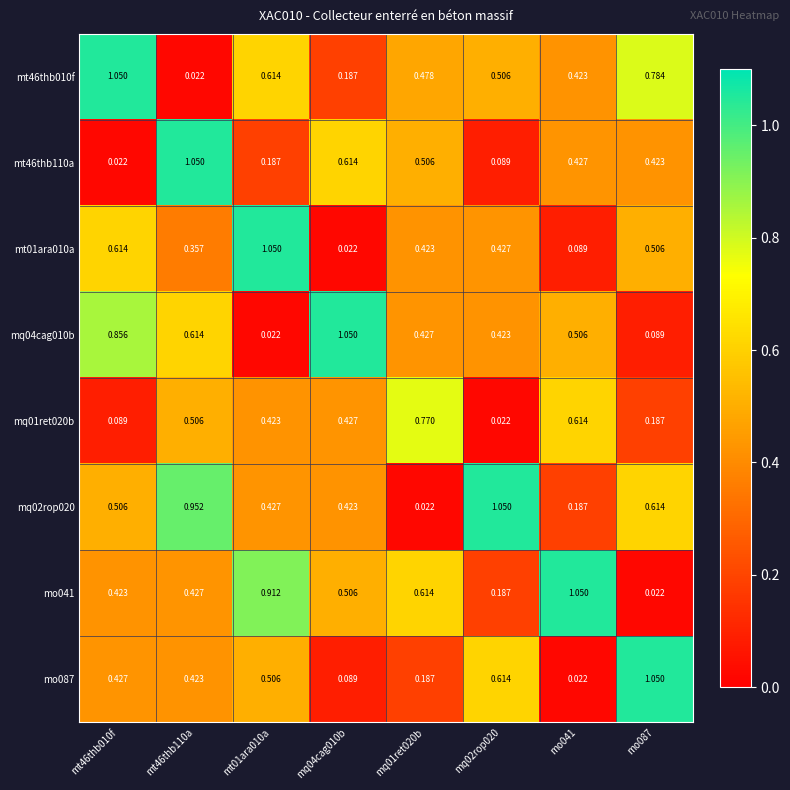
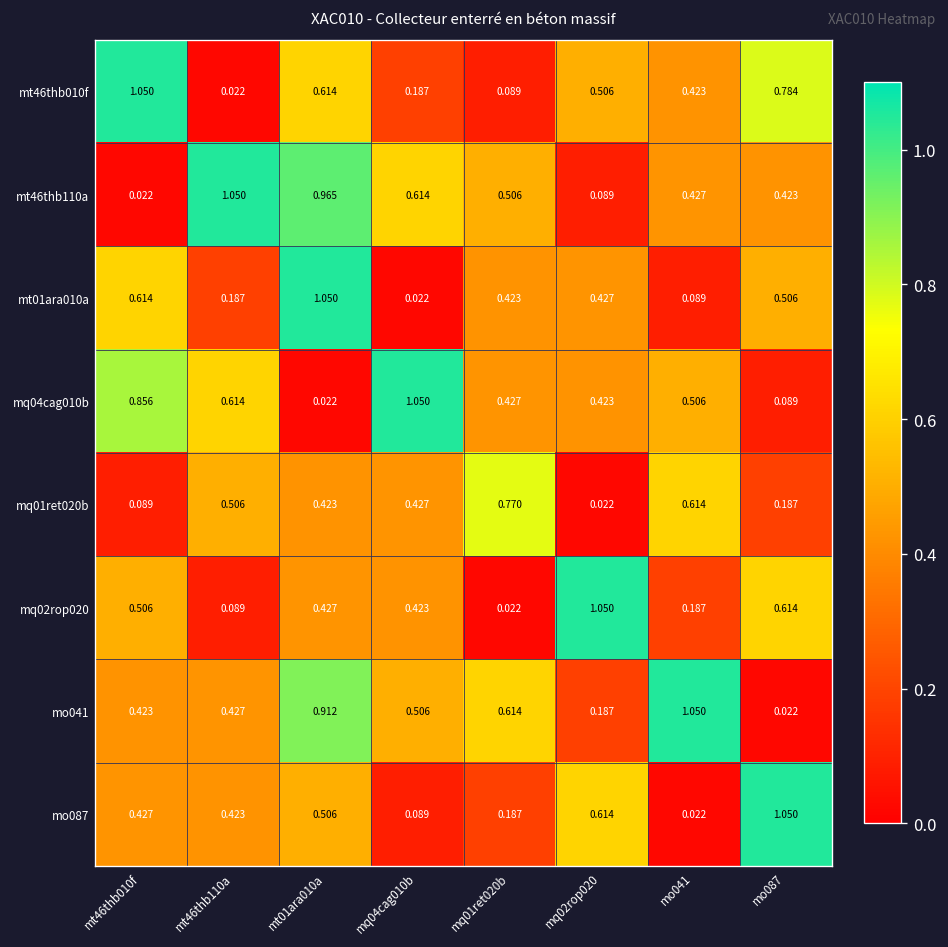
  {
    "mt46thb010f": {
      "mt46thb010f": 1.050,
      "mt46thb110a": 0.022,
      "mt01ara010a": 0.614,
      "mq04cag010b": 0.187,
-     "mq01ret020b": 0.478,
+     "mq01ret020b": 0.089,
      "mq02rop020": 0.506,
      "mo041": 0.423,
      "mo087": 0.784
    },
    "mt46thb110a": {
      "mt46thb010f": 0.022,
      "mt46thb110a": 1.050,
-     "mt01ara010a": 0.187,
+     "mt01ara010a": 0.965,
      "mq04cag010b": 0.614,
      "mq01ret020b": 0.506,
      "mq02rop020": 0.089,
      "mo041": 0.427,
      "mo087": 0.423
    },
    "mt01ara010a": {
      "mt46thb010f": 0.614,
-     "mt46thb110a": 0.357,
+     "mt46thb110a": 0.187,
      "mt01ara010a": 1.050,
      "mq04cag010b": 0.022,
      "mq01ret020b": 0.423,
      "mq02rop020": 0.427,
      "mo041": 0.089,
      "mo087": 0.506
    },
    "mq04cag010b": {
      "mt46thb010f": 0.856,
      "mt46thb110a": 0.614,
      "mt01ara010a": 0.022,
      "mq04cag010b": 1.050,
      "mq01ret020b": 0.427,
      "mq02rop020": 0.423,
      "mo041": 0.506,
      "mo087": 0.089
    },
    "mq01ret020b": {
      "mt46thb010f": 0.089,
      "mt46thb110a": 0.506,
      "mt01ara010a": 0.423,
      "mq04cag010b": 0.427,
      "mq01ret020b": 0.770,
      "mq02rop020": 0.022,
      "mo041": 0.614,
      "mo087": 0.187
    },
    "mq02rop020": {
      "mt46thb010f": 0.506,
-     "mt46thb110a": 0.952,
+     "mt46thb110a": 0.089,
      "mt01ara010a": 0.427,
      "mq04cag010b": 0.423,
      "mq01ret020b": 0.022,
      "mq02rop020": 1.050,
      "mo041": 0.187,
      "mo087": 0.614
    },
    "mo041": {
      "mt46thb010f": 0.423,
      "mt46thb110a": 0.427,
      "mt01ara010a": 0.912,
      "mq04cag010b": 0.506,
      "mq01ret020b": 0.614,
      "mq02rop020": 0.187,
      "mo041": 1.050,
      "mo087": 0.022
    },
    "mo087": {
      "mt46thb010f": 0.427,
      "mt46thb110a": 0.423,
      "mt01ara010a": 0.506,
      "mq04cag010b": 0.089,
      "mq01ret020b": 0.187,
      "mq02rop020": 0.614,
      "mo041": 0.022,
      "mo087": 1.050
    }
  }
